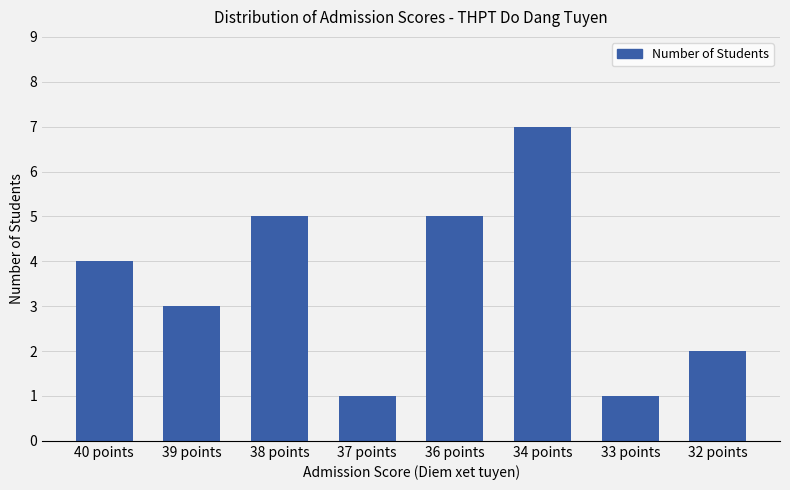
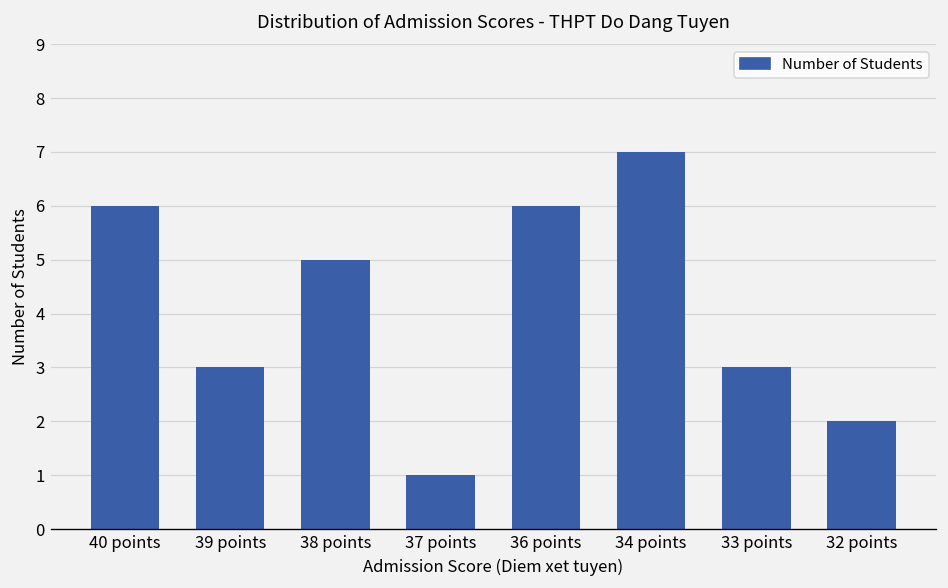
  {
-   "40 points": 4,
+   "40 points": 6,
    "39 points": 3,
    "38 points": 5,
    "37 points": 1,
-   "36 points": 5,
+   "36 points": 6,
    "34 points": 7,
-   "33 points": 1,
+   "33 points": 3,
    "32 points": 2
  }
